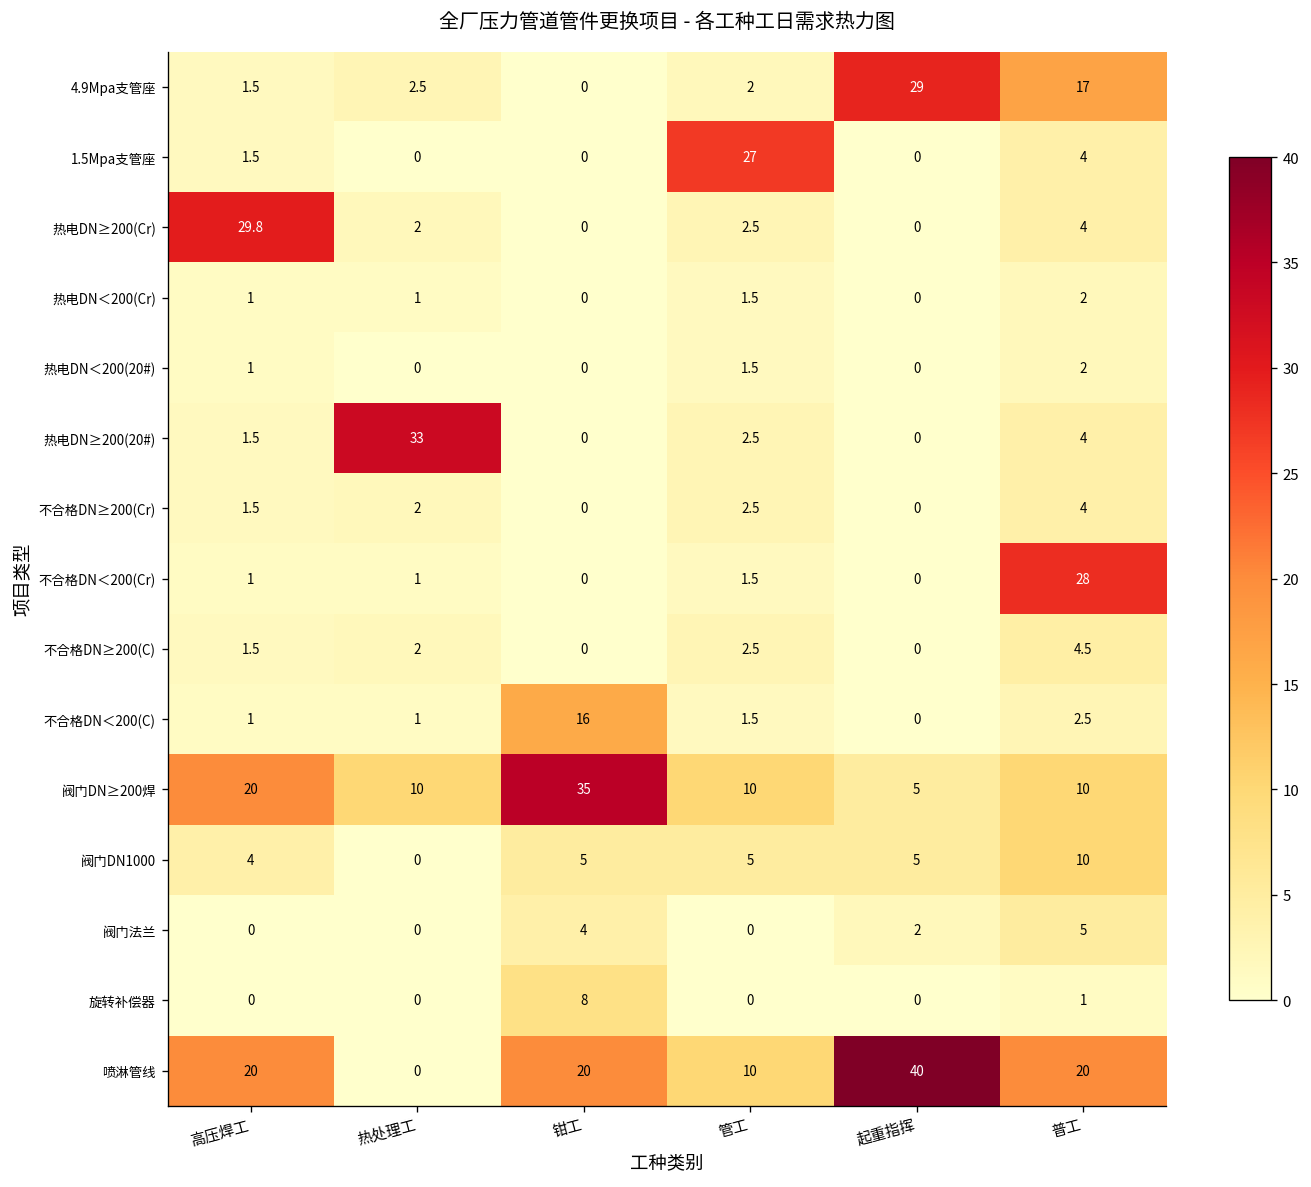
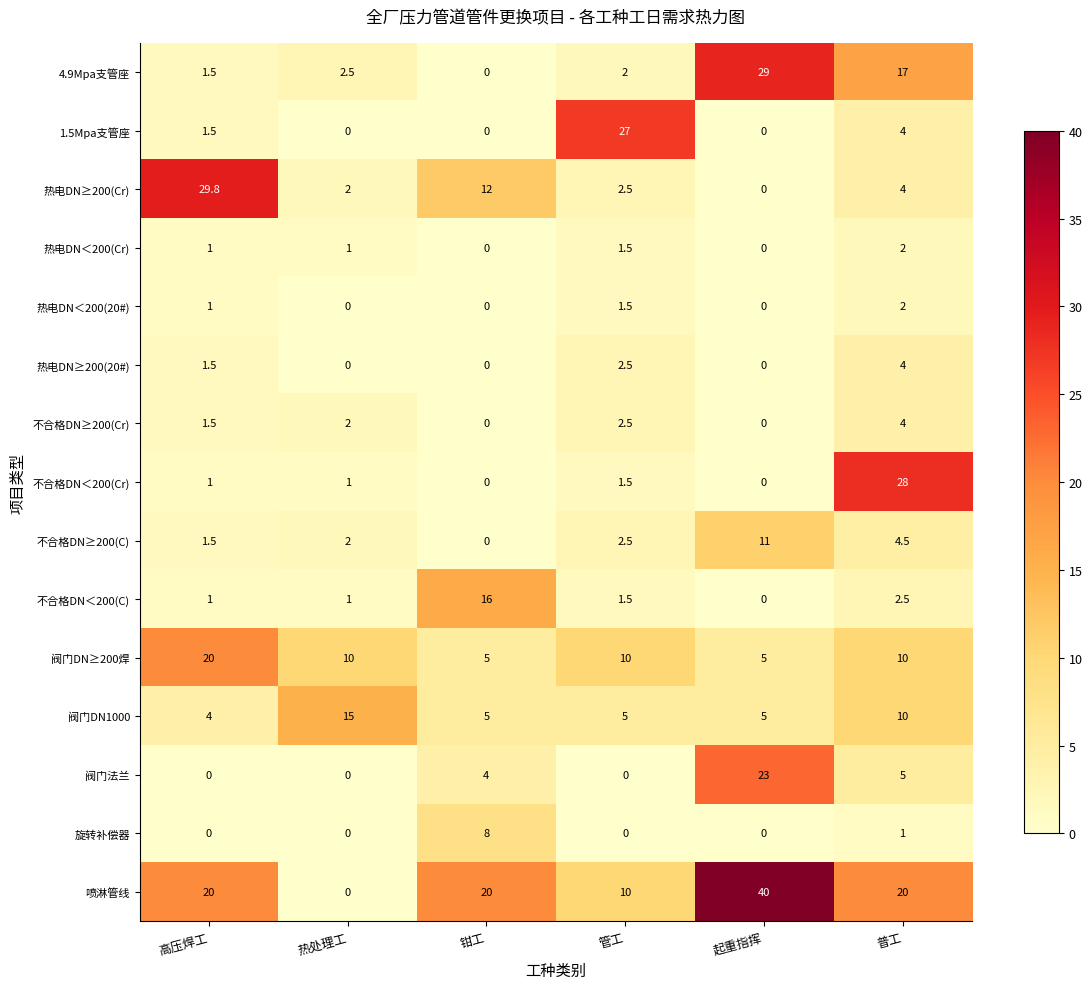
  {
    "4.9Mpa支管座": {
      "高压焊工": 1.5,
      "热处理工": 2.5,
      "钳工": 0,
      "管工": 2,
      "起重指挥": 29,
      "普工": 17
    },
    "1.5Mpa支管座": {
      "高压焊工": 1.5,
      "热处理工": 0,
      "钳工": 0,
      "管工": 27,
      "起重指挥": 0,
      "普工": 4
    },
    "热电DN≥200(Cr)": {
      "高压焊工": 29.8,
      "热处理工": 2,
-     "钳工": 0,
+     "钳工": 12,
      "管工": 2.5,
      "起重指挥": 0,
      "普工": 4
    },
    "热电DN＜200(Cr)": {
      "高压焊工": 1,
      "热处理工": 1,
      "钳工": 0,
      "管工": 1.5,
      "起重指挥": 0,
      "普工": 2
    },
    "热电DN＜200(20#)": {
      "高压焊工": 1,
      "热处理工": 0,
      "钳工": 0,
      "管工": 1.5,
      "起重指挥": 0,
      "普工": 2
    },
    "热电DN≥200(20#)": {
      "高压焊工": 1.5,
-     "热处理工": 33,
+     "热处理工": 0,
      "钳工": 0,
      "管工": 2.5,
      "起重指挥": 0,
      "普工": 4
    },
    "不合格DN≥200(Cr)": {
      "高压焊工": 1.5,
      "热处理工": 2,
      "钳工": 0,
      "管工": 2.5,
      "起重指挥": 0,
      "普工": 4
    },
    "不合格DN＜200(Cr)": {
      "高压焊工": 1,
      "热处理工": 1,
      "钳工": 0,
      "管工": 1.5,
      "起重指挥": 0,
      "普工": 28
    },
    "不合格DN≥200(C)": {
      "高压焊工": 1.5,
      "热处理工": 2,
      "钳工": 0,
      "管工": 2.5,
-     "起重指挥": 0,
+     "起重指挥": 11,
      "普工": 4.5
    },
    "不合格DN＜200(C)": {
      "高压焊工": 1,
      "热处理工": 1,
      "钳工": 16,
      "管工": 1.5,
      "起重指挥": 0,
      "普工": 2.5
    },
    "阀门DN≥200焊": {
      "高压焊工": 20,
      "热处理工": 10,
-     "钳工": 35,
+     "钳工": 5,
      "管工": 10,
      "起重指挥": 5,
      "普工": 10
    },
    "阀门DN1000": {
      "高压焊工": 4,
-     "热处理工": 0,
+     "热处理工": 15,
      "钳工": 5,
      "管工": 5,
      "起重指挥": 5,
      "普工": 10
    },
    "阀门法兰": {
      "高压焊工": 0,
      "热处理工": 0,
      "钳工": 4,
      "管工": 0,
-     "起重指挥": 2,
+     "起重指挥": 23,
      "普工": 5
    },
    "旋转补偿器": {
      "高压焊工": 0,
      "热处理工": 0,
      "钳工": 8,
      "管工": 0,
      "起重指挥": 0,
      "普工": 1
    },
    "喷淋管线": {
      "高压焊工": 20,
      "热处理工": 0,
      "钳工": 20,
      "管工": 10,
      "起重指挥": 40,
      "普工": 20
    }
  }
